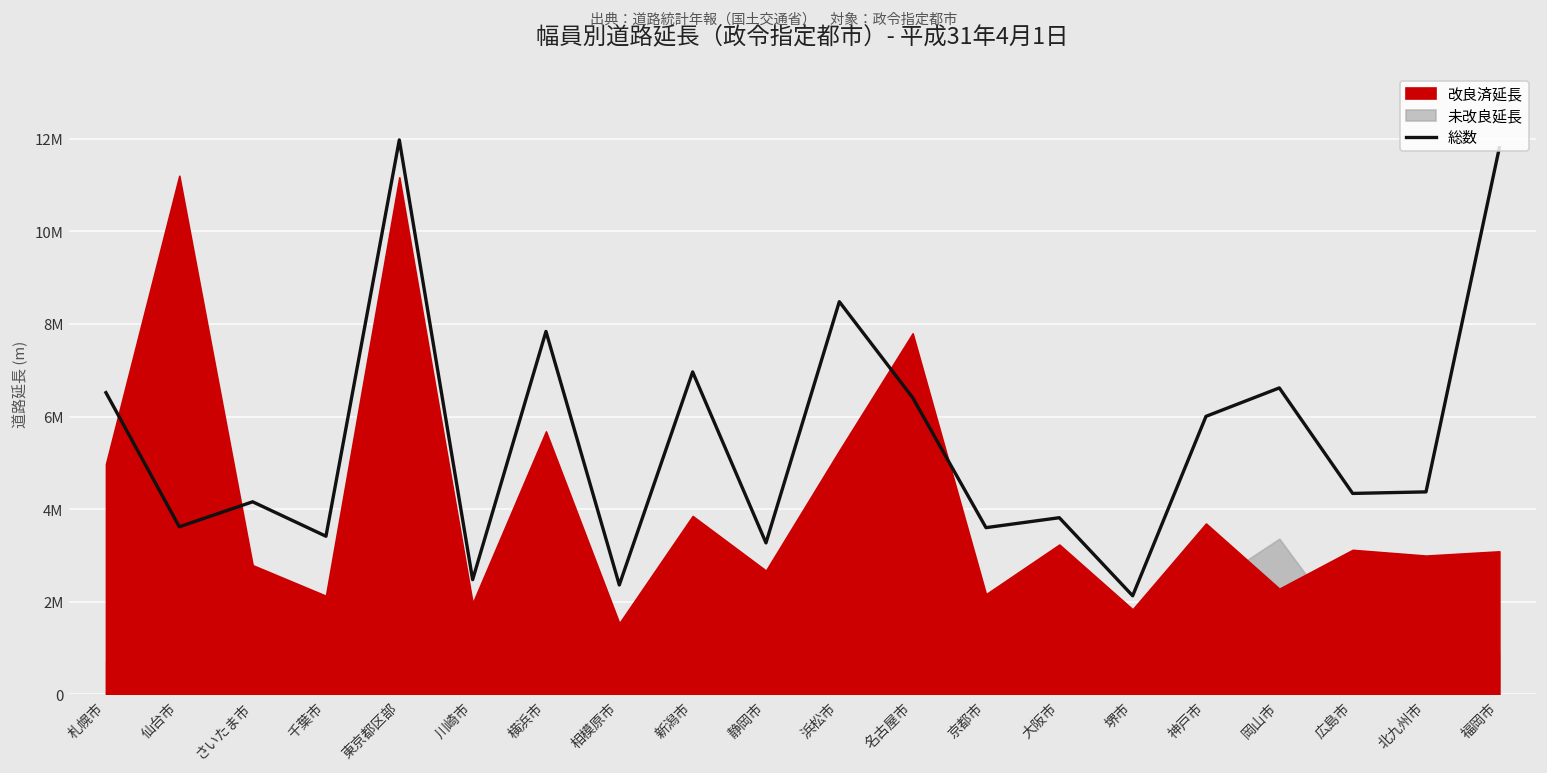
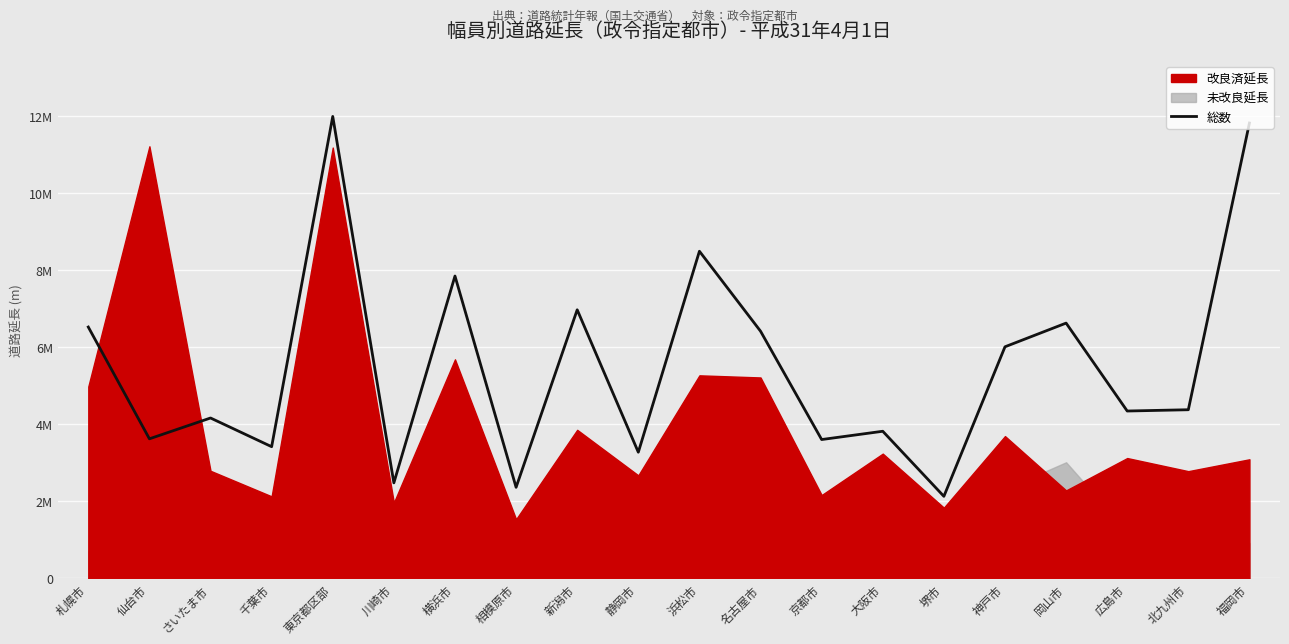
  {
    "総数": {
      "札幌市": 6500000,
      "仙台市": 3600000,
      "さいたま市": 4200000,
      "千葉市": 3400000,
      "東京都区部": 12000000,
      "川崎市": 2500000,
      "横浜市": 7800000,
      "相模原市": 2400000,
      "新潟市": 7000000,
      "静岡市": 3300000,
      "浜松市": 8500000,
      "名古屋市": 6400000,
      "京都市": 3600000,
      "大阪市": 3800000,
      "堺市": 2100000,
      "神戸市": 6000000,
      "岡山市": 6600000,
      "広島市": 4300000,
      "北九州市": 4400000
    },
    "改良済延長": {
      "札幌市": 5000000,
      "仙台市": 11200000,
      "さいたま市": 2800000,
      "千葉市": 2100000,
      "東京都区部": 11200000,
      "川崎市": 2000000,
      "横浜市": 5700000,
      "相模原市": 1500000,
      "新潟市": 3900000,
      "静岡市": 2700000,
      "浜松市": 5300000,
-     "名古屋市": 7800000,
+     "名古屋市": 5200000,
      "京都市": 2200000,
      "大阪市": 3200000,
      "堺市": 1800000,
      "神戸市": 3700000,
      "岡山市": 2300000,
      "広島市": 3100000,
-     "北九州市": 3000000,
+     "北九州市": 2800000,
      "福岡市": 3100000
    },
    "未改良延長": {
      "札幌市": 700000,
      "仙台市": 400000,
      "さいたま市": 1400000,
      "千葉市": 1300000,
      "東京都区部": 1600000,
      "川崎市": 200000,
      "横浜市": 1300000,
      "相模原市": 800000,
      "新潟市": 3100000,
      "静岡市": 300000,
      "浜松市": 3200000,
      "名古屋市": 1200000,
      "京都市": 1400000,
      "大阪市": 600000,
      "堺市": 300000,
      "神戸市": 2300000,
-     "岡山市": 3400000,
+     "岡山市": 3000000,
      "広島市": 1200000,
      "北九州市": 900000,
      "福岡市": 900000
    }
  }
